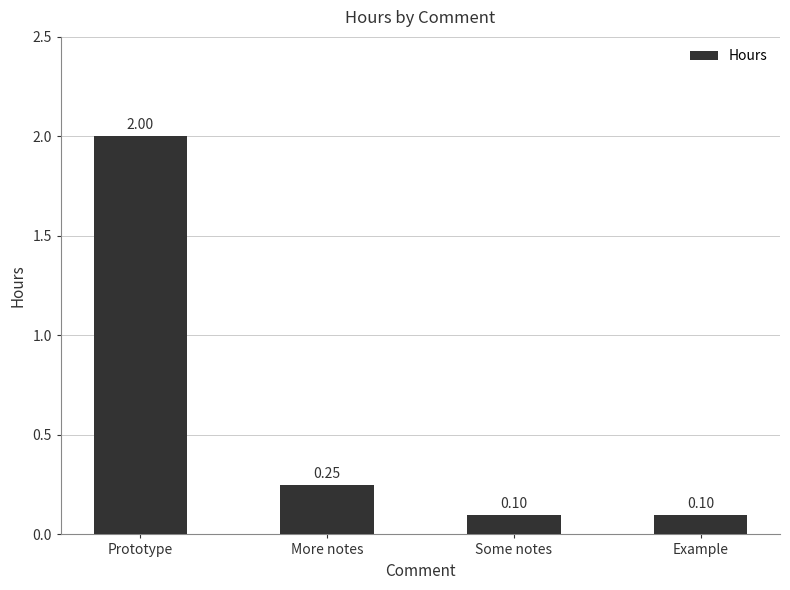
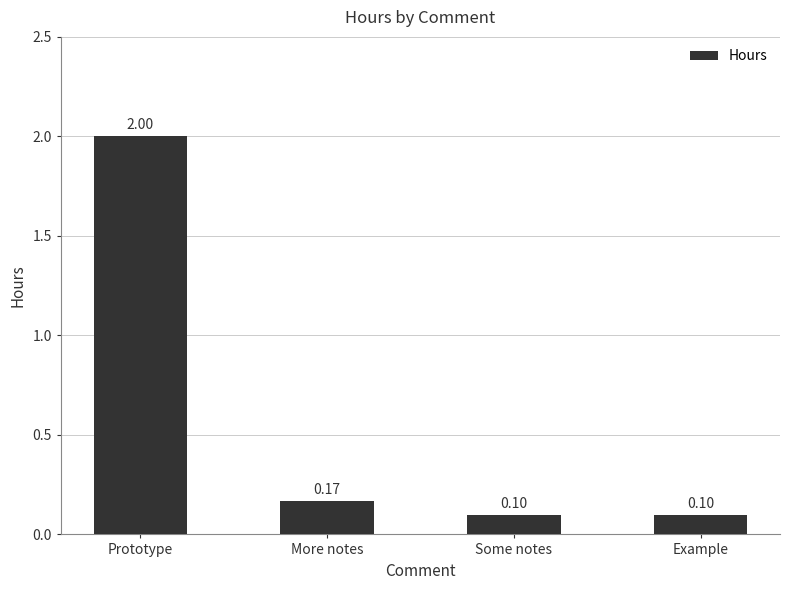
  {
    "Prototype": 2.00,
-   "More notes": 0.25,
+   "More notes": 0.17,
    "Some notes": 0.10,
    "Example": 0.10
  }
